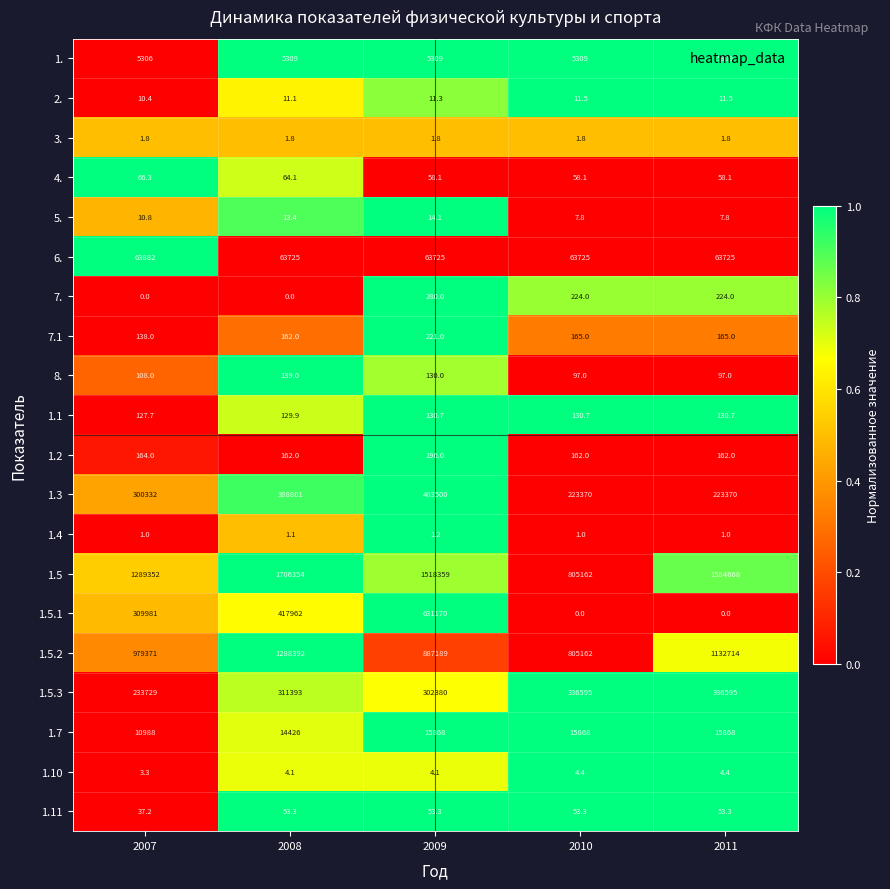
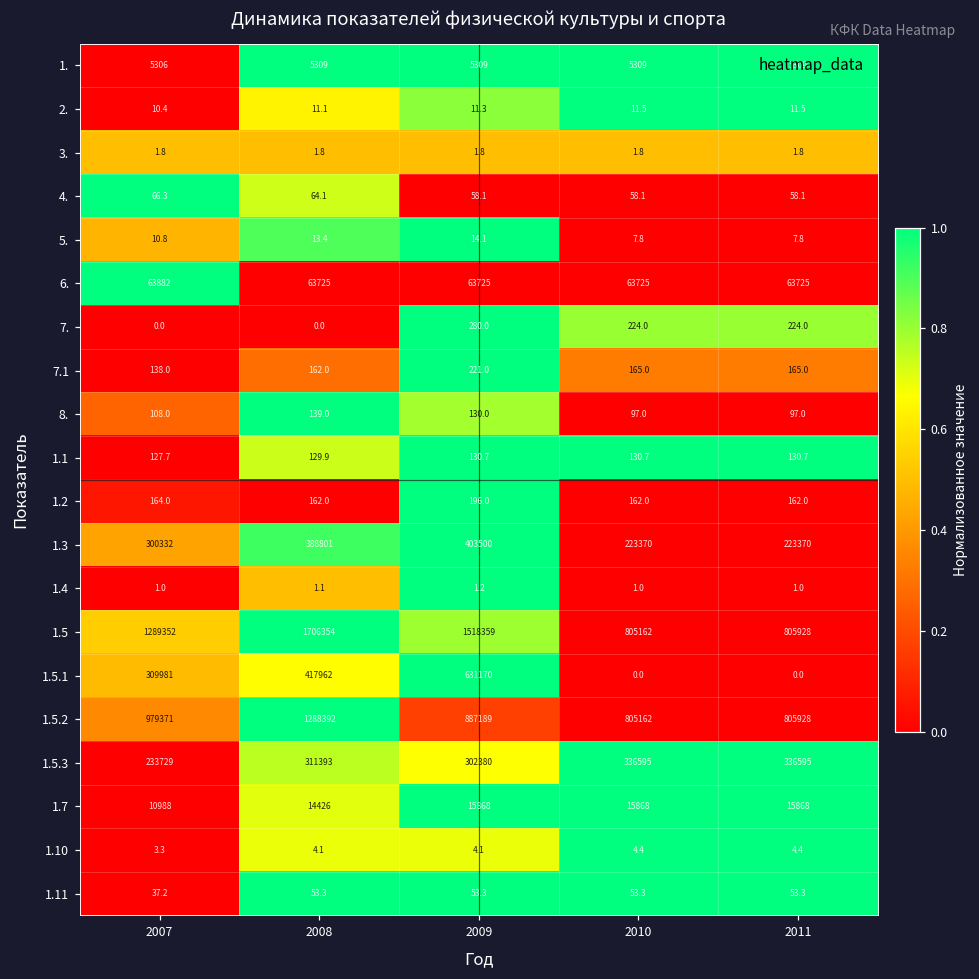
  {
    "1.": {
      "2007": 5306,
      "2008": 5309,
      "2009": 5309,
      "2010": 5309,
      "2011": 5309
    },
    "2.": {
      "2007": 10.4,
      "2008": 11.1,
      "2009": 11.3,
      "2010": 11.5,
      "2011": 11.5
    },
    "3.": {
      "2007": 1.8,
      "2008": 1.8,
      "2009": 1.8,
      "2010": 1.8,
      "2011": 1.8
    },
    "4.": {
      "2007": 66.3,
      "2008": 64.1,
      "2009": 58.1,
      "2010": 58.1,
      "2011": 58.1
    },
    "5.": {
      "2007": 10.8,
      "2008": 13.4,
      "2009": 14.1,
      "2010": 7.8,
      "2011": 7.8
    },
    "6.": {
      "2007": 63882,
      "2008": 63725,
      "2009": 63725,
      "2010": 63725,
      "2011": 63725
    },
    "7.": {
      "2007": 0.0,
      "2008": 0.0,
      "2009": 280.0,
      "2010": 224.0,
      "2011": 224.0
    },
    "7.1": {
      "2007": 138.0,
      "2008": 162.0,
      "2009": 221.0,
      "2010": 165.0,
      "2011": 165.0
    },
    "8.": {
      "2007": 108.0,
      "2008": 139.0,
      "2009": 130.0,
      "2010": 97.0,
      "2011": 97.0
    },
    "1.1": {
      "2007": 127.7,
      "2008": 129.9,
      "2009": 130.7,
      "2010": 130.7,
      "2011": 130.7
    },
    "1.2": {
      "2007": 164.0,
      "2008": 162.0,
      "2009": 196.0,
      "2010": 162.0,
      "2011": 162.0
    },
    "1.3": {
      "2007": 300332,
      "2008": 388801,
      "2009": 403500,
      "2010": 223370,
      "2011": 223370
    },
    "1.4": {
      "2007": 1.0,
      "2008": 1.1,
      "2009": 1.2,
      "2010": 1.0,
      "2011": 1.0
    },
    "1.5": {
      "2007": 1289352,
      "2008": 1706354,
      "2009": 1518359,
      "2010": 805162,
-     "2011": 1584668
+     "2011": 805928
    },
    "1.5.1": {
      "2007": 309981,
      "2008": 417962,
      "2009": 631170,
      "2010": 0.0,
      "2011": 0.0
    },
    "1.5.2": {
      "2007": 979371,
      "2008": 1288392,
      "2009": 887189,
      "2010": 805162,
-     "2011": 1132714
+     "2011": 805928
    },
    "1.5.3": {
      "2007": 233729,
      "2008": 311393,
      "2009": 302380,
      "2010": 336595,
      "2011": 336595
    },
    "1.7": {
      "2007": 10988,
      "2008": 14426,
      "2009": 15868,
      "2010": 15868,
      "2011": 15868
    },
    "1.10": {
      "2007": 3.3,
      "2008": 4.1,
      "2009": 4.1,
      "2010": 4.4,
      "2011": 4.4
    },
    "1.11": {
      "2007": 37.2,
      "2008": 53.3,
      "2009": 53.3,
      "2010": 53.3,
      "2011": 53.3
    }
  }
